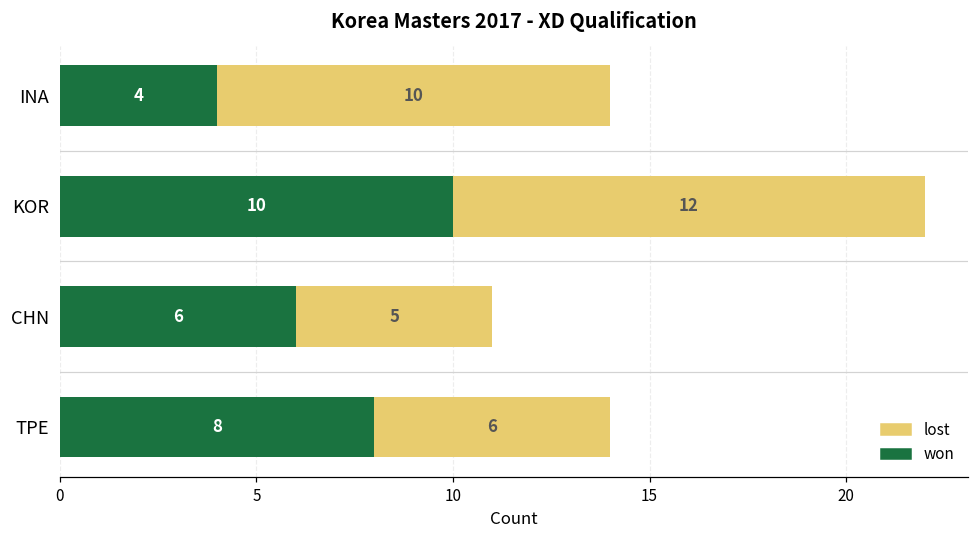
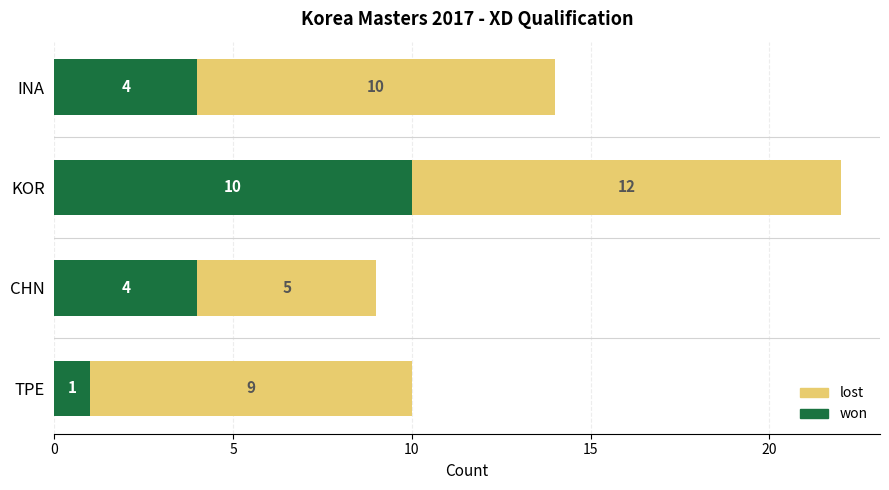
  {
    "won": {
      "INA": 4,
      "KOR": 10,
-     "CHN": 6,
-     "TPE": 8
+     "CHN": 4,
+     "TPE": 1
    },
    "lost": {
      "INA": 10,
      "KOR": 12,
      "CHN": 5,
-     "TPE": 6
+     "TPE": 9
    }
  }
